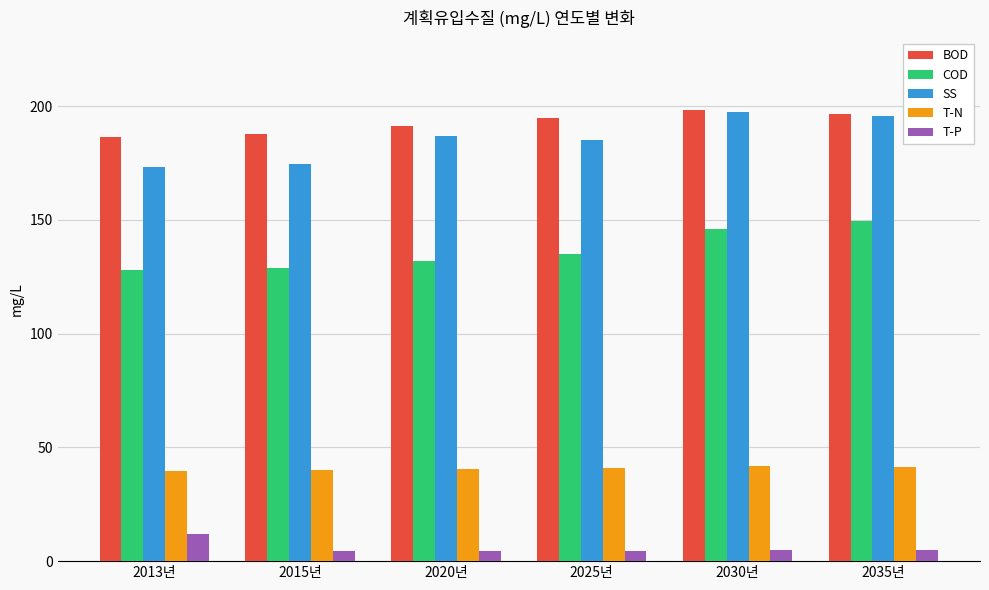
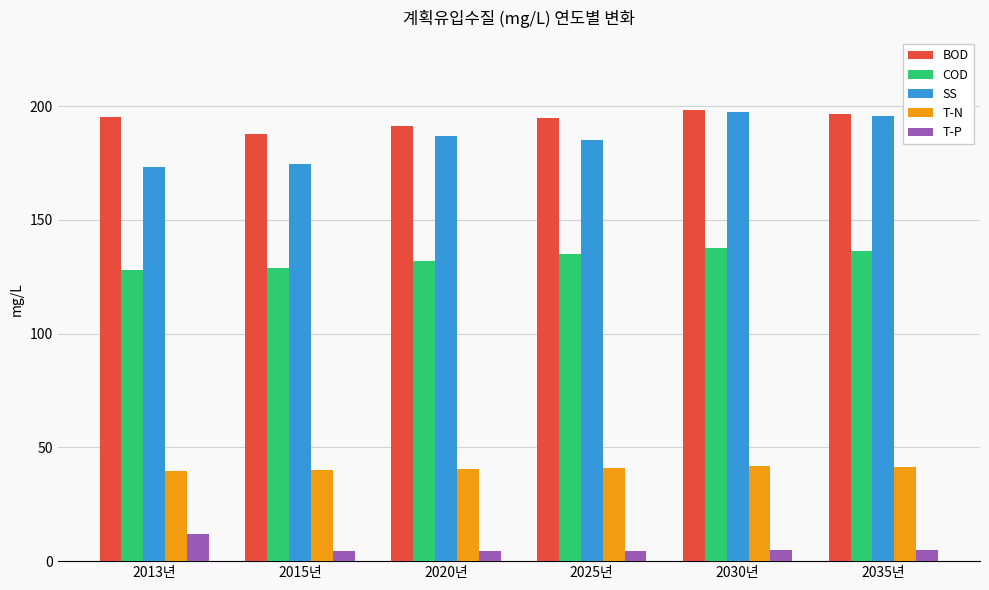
  {
    "BOD": {
-     "2013년": 187,
+     "2013년": 195,
      "2015년": 188,
      "2020년": 191,
      "2025년": 195,
      "2030년": 198,
      "2035년": 197
    },
    "COD": {
      "2013년": 128,
      "2015년": 129,
      "2020년": 132,
      "2025년": 135,
-     "2030년": 146,
-     "2035년": 149
+     "2030년": 138,
+     "2035년": 136
    },
    "SS": {
      "2013년": 173,
      "2015년": 174,
      "2020년": 187,
      "2025년": 185,
      "2030년": 197,
      "2035년": 196
    },
    "T-N": {
      "2013년": 40,
      "2015년": 40,
      "2020년": 41,
      "2025년": 41,
      "2030년": 42,
      "2035년": 41
    },
    "T-P": {
      "2013년": 12,
      "2015년": 5,
      "2020년": 5,
      "2025년": 5,
      "2030년": 5,
      "2035년": 5
    }
  }
